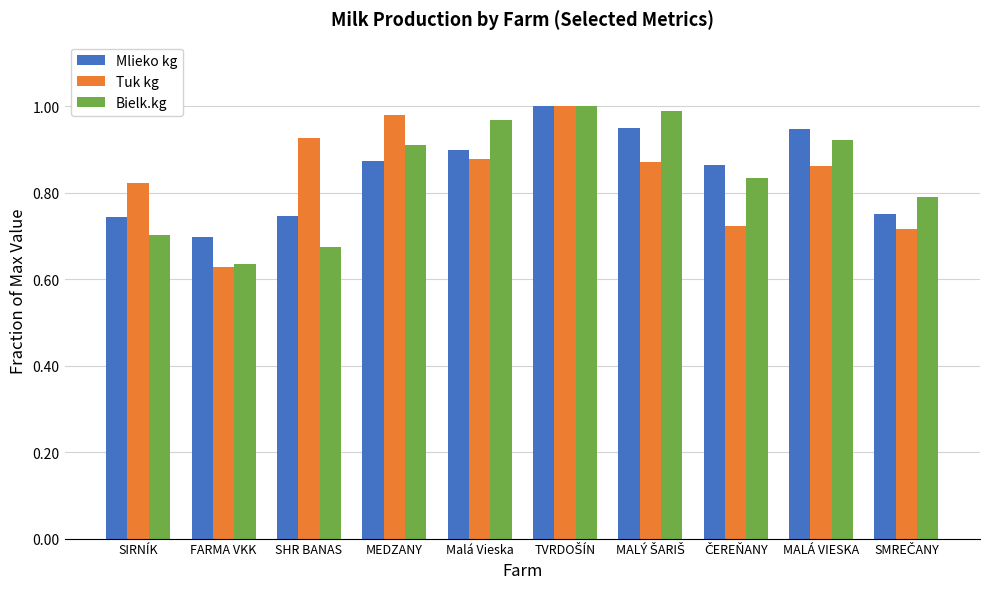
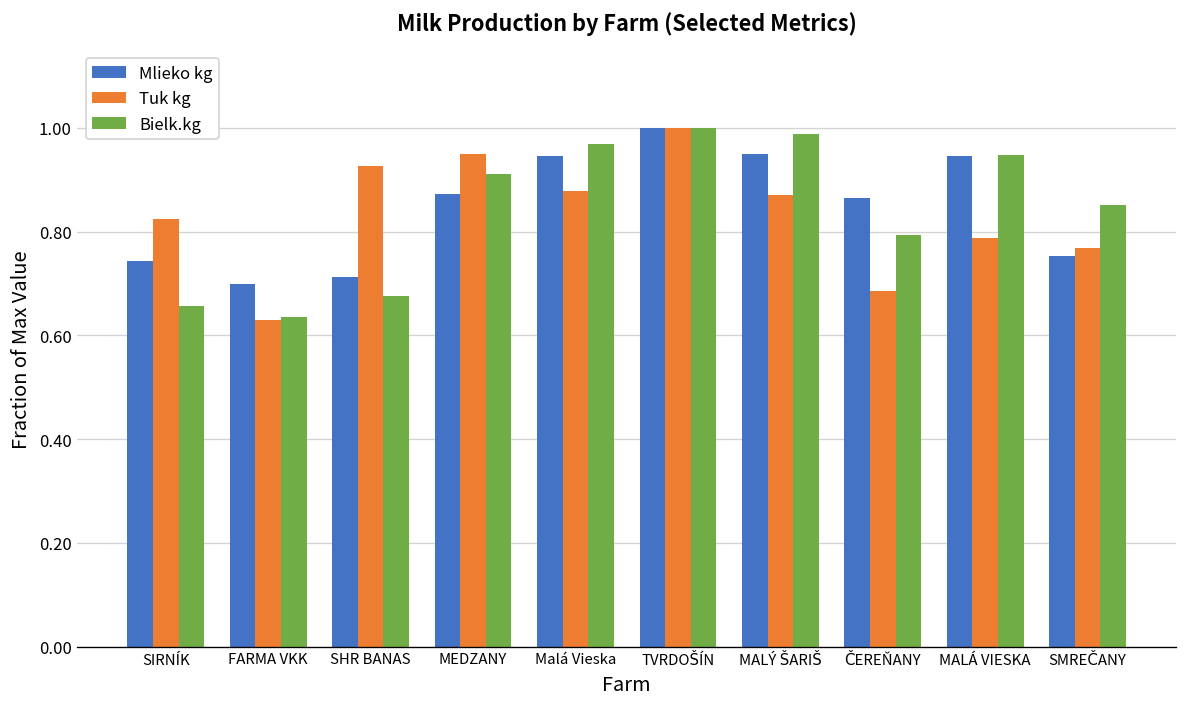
  {
    "Mlieko kg": {
      "SIRNÍK": 0.74,
      "FARMA VKK": 0.70,
-     "SHR BANAS": 0.75,
+     "SHR BANAS": 0.71,
      "MEDZANY": 0.87,
-     "Malá Vieska": 0.90,
+     "Malá Vieska": 0.95,
      "TVRDOŠÍN": 1.00,
      "MALÝ ŠARIŠ": 0.95,
      "ČEREŇANY": 0.86,
      "MALÁ VIESKA": 0.95,
      "SMREČANY": 0.75
    },
    "Tuk kg": {
      "SIRNÍK": 0.82,
      "FARMA VKK": 0.63,
      "SHR BANAS": 0.93,
-     "MEDZANY": 0.98,
+     "MEDZANY": 0.95,
      "Malá Vieska": 0.88,
      "TVRDOŠÍN": 1.00,
      "MALÝ ŠARIŠ": 0.87,
-     "ČEREŇANY": 0.72,
-     "MALÁ VIESKA": 0.86,
-     "SMREČANY": 0.72
+     "ČEREŇANY": 0.69,
+     "MALÁ VIESKA": 0.79,
+     "SMREČANY": 0.77
    },
    "Bielk.kg": {
-     "SIRNÍK": 0.70,
+     "SIRNÍK": 0.66,
      "FARMA VKK": 0.64,
      "SHR BANAS": 0.68,
      "MEDZANY": 0.91,
      "Malá Vieska": 0.97,
      "TVRDOŠÍN": 1.00,
      "MALÝ ŠARIŠ": 0.99,
-     "ČEREŇANY": 0.83,
-     "MALÁ VIESKA": 0.92,
-     "SMREČANY": 0.79
+     "ČEREŇANY": 0.79,
+     "MALÁ VIESKA": 0.95,
+     "SMREČANY": 0.85
    }
  }
